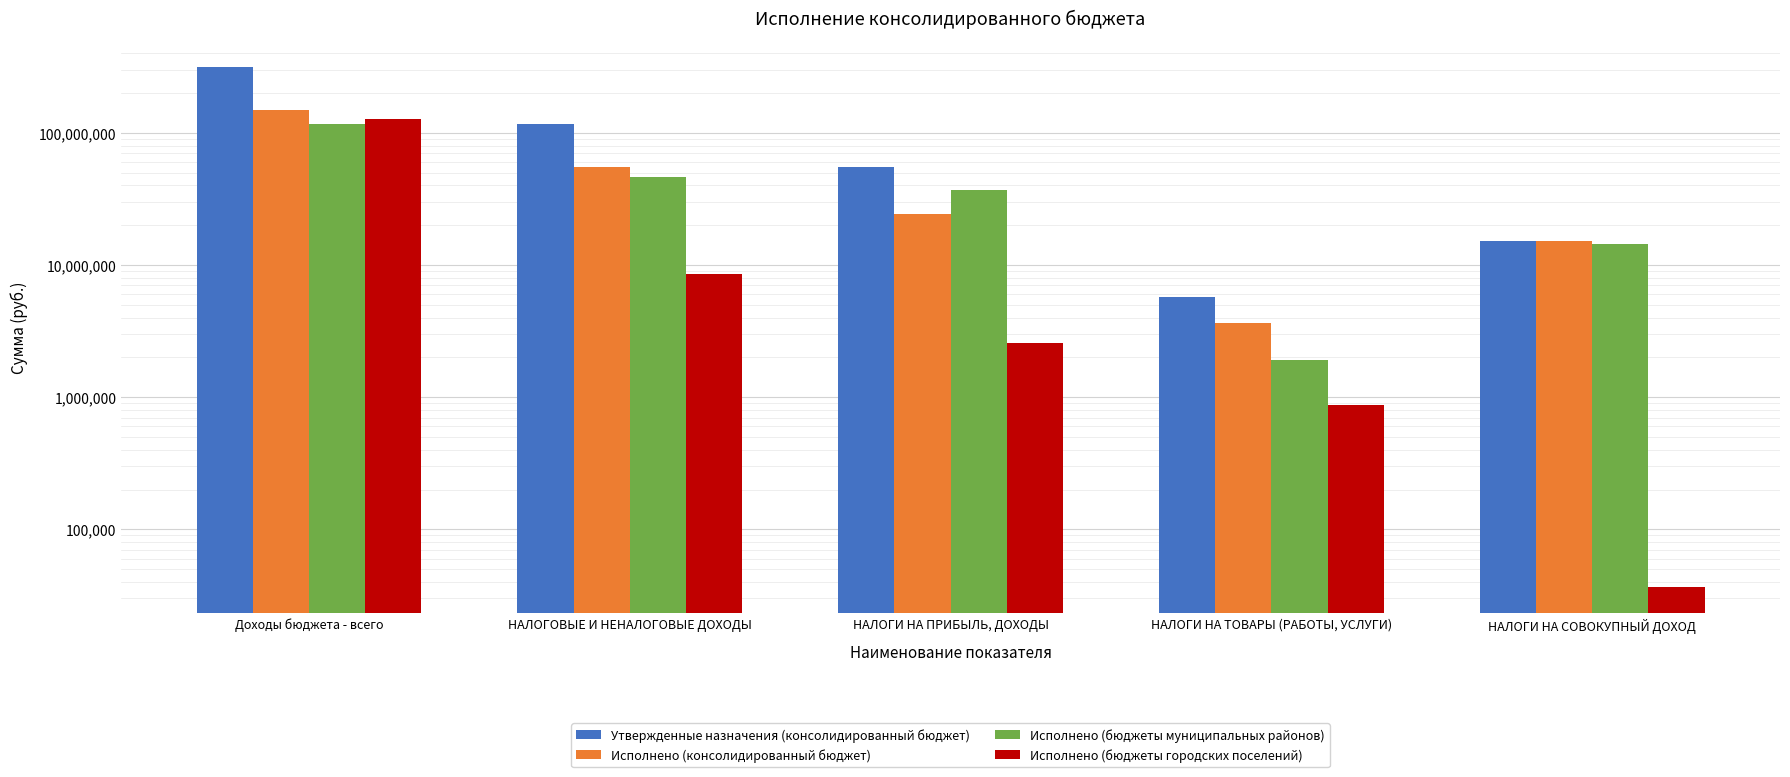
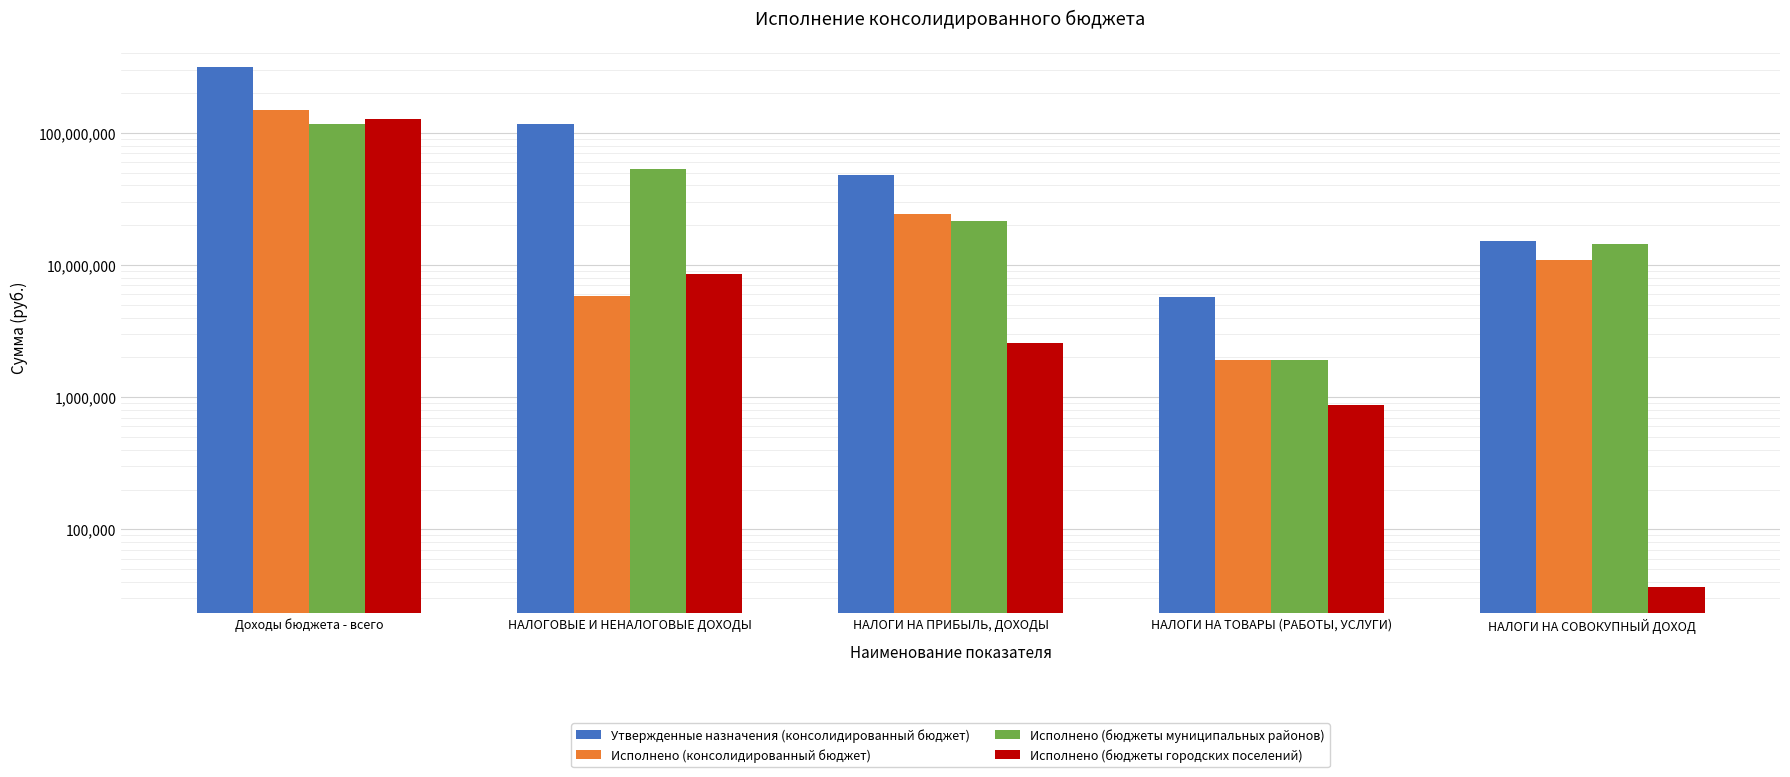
  {
    "Утвержденные назначения (консолидированный бюджет)": {
      "Доходы бюджета - всего": "310,000,000",
      "НАЛОГОВЫЕ И НЕНАЛОГОВЫЕ ДОХОДЫ": "120,000,000",
-     "НАЛОГИ НА ПРИБЫЛЬ, ДОХОДЫ": "55,000,000",
+     "НАЛОГИ НА ПРИБЫЛЬ, ДОХОДЫ": "48,000,000",
      "НАЛОГИ НА ТОВАРЫ (РАБОТЫ, УСЛУГИ)": "5,700,000",
      "НАЛОГИ НА СОВОКУПНЫЙ ДОХОД": "15,000,000"
    },
    "Исполнено (консолидированный бюджет)": {
      "Доходы бюджета - всего": "150,000,000",
-     "НАЛОГОВЫЕ И НЕНАЛОГОВЫЕ ДОХОДЫ": "56,000,000",
+     "НАЛОГОВЫЕ И НЕНАЛОГОВЫЕ ДОХОДЫ": "6,000,000",
      "НАЛОГИ НА ПРИБЫЛЬ, ДОХОДЫ": "24,000,000",
-     "НАЛОГИ НА ТОВАРЫ (РАБОТЫ, УСЛУГИ)": "3,700,000",
-     "НАЛОГИ НА СОВОКУПНЫЙ ДОХОД": "15,000,000"
+     "НАЛОГИ НА ТОВАРЫ (РАБОТЫ, УСЛУГИ)": "1,900,000",
+     "НАЛОГИ НА СОВОКУПНЫЙ ДОХОД": "11,000,000"
    },
    "Исполнено (бюджеты муниципальных районов)": {
      "Доходы бюджета - всего": "120,000,000",
-     "НАЛОГОВЫЕ И НЕНАЛОГОВЫЕ ДОХОДЫ": "46,000,000",
-     "НАЛОГИ НА ПРИБЫЛЬ, ДОХОДЫ": "37,000,000",
+     "НАЛОГОВЫЕ И НЕНАЛОГОВЫЕ ДОХОДЫ": "54,000,000",
+     "НАЛОГИ НА ПРИБЫЛЬ, ДОХОДЫ": "22,000,000",
      "НАЛОГИ НА ТОВАРЫ (РАБОТЫ, УСЛУГИ)": "1,900,000",
      "НАЛОГИ НА СОВОКУПНЫЙ ДОХОД": "14,000,000"
    },
    "Исполнено (бюджеты городских поселений)": {
      "Доходы бюджета - всего": "130,000,000",
      "НАЛОГОВЫЕ И НЕНАЛОГОВЫЕ ДОХОДЫ": "9,000,000",
      "НАЛОГИ НА ПРИБЫЛЬ, ДОХОДЫ": "2,600,000",
      "НАЛОГИ НА ТОВАРЫ (РАБОТЫ, УСЛУГИ)": "900,000",
      "НАЛОГИ НА СОВОКУПНЫЙ ДОХОД": "36,000"
    }
  }
